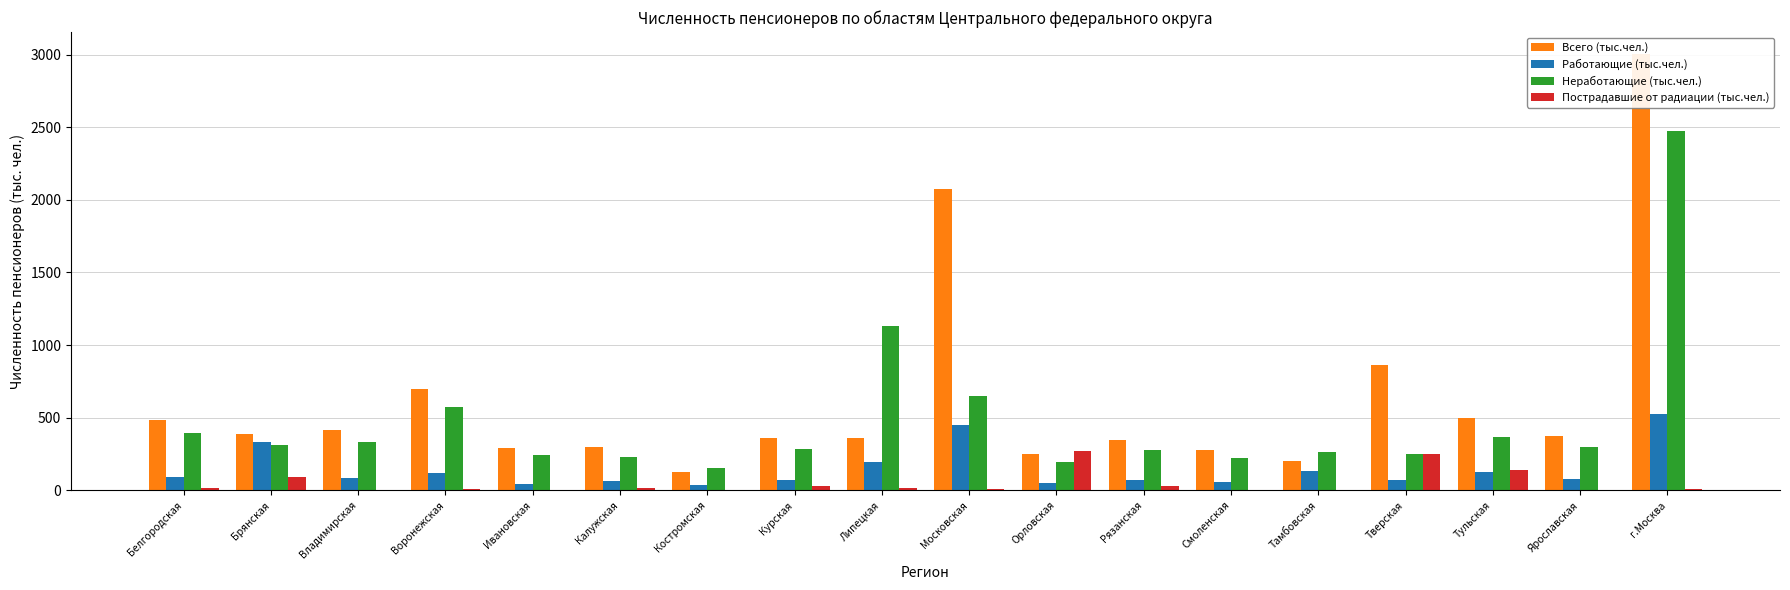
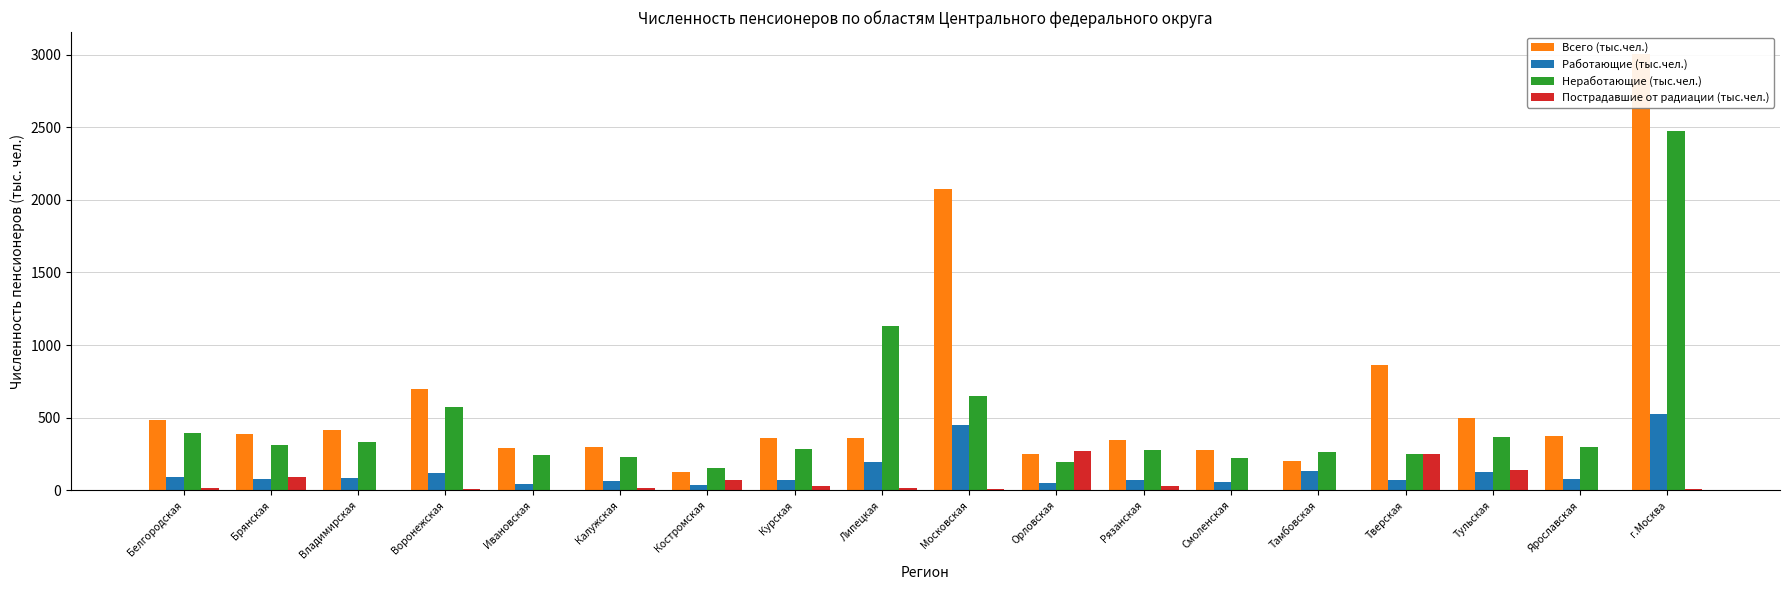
  {
    "Всего (тыс.чел.)": {
      "Белгородская": 480,
      "Брянская": 390,
      "Владимирская": 420,
      "Воронежская": 700,
      "Ивановская": 290,
      "Калужская": 300,
      "Костромская": 130,
      "Курская": 360,
      "Липецкая": 360,
      "Московская": 2070,
      "Орловская": 250,
      "Рязанская": 350,
      "Смоленская": 280,
      "Тамбовская": 200,
      "Тверская": 860,
      "Тульская": 500,
      "Ярославская": 380
    },
    "Работающие (тыс.чел.)": {
      "Белгородская": 90,
-     "Брянская": 330,
+     "Брянская": 80,
      "Владимирская": 90,
      "Воронежская": 120,
      "Ивановская": 50,
      "Калужская": 70,
      "Костромская": 30,
      "Курская": 70,
      "Липецкая": 200,
      "Московская": 450,
      "Орловская": 50,
      "Рязанская": 70,
      "Смоленская": 60,
      "Тамбовская": 130,
      "Тверская": 70,
      "Тульская": 130,
      "Ярославская": 80,
      "г.Москва": 530
    },
    "Неработающие (тыс.чел.)": {
      "Белгородская": 390,
      "Брянская": 310,
      "Владимирская": 330,
      "Воронежская": 580,
      "Ивановская": 250,
      "Калужская": 230,
      "Костромская": 160,
      "Курская": 290,
      "Липецкая": 1130,
      "Московская": 650,
      "Орловская": 200,
      "Рязанская": 280,
      "Смоленская": 220,
      "Тамбовская": 260,
      "Тверская": 250,
      "Тульская": 370,
      "Ярославская": 300,
      "г.Москва": 2480
    },
    "Пострадавшие от радиации (тыс.чел.)": {
      "Белгородская": 20,
      "Брянская": 90,
      "Калужская": 20,
-     "Костромская": 0,
+     "Костромская": 70,
      "Курская": 30,
      "Орловская": 270,
      "Рязанская": 30,
      "Тверская": 250,
      "Тульская": 140
    }
  }
